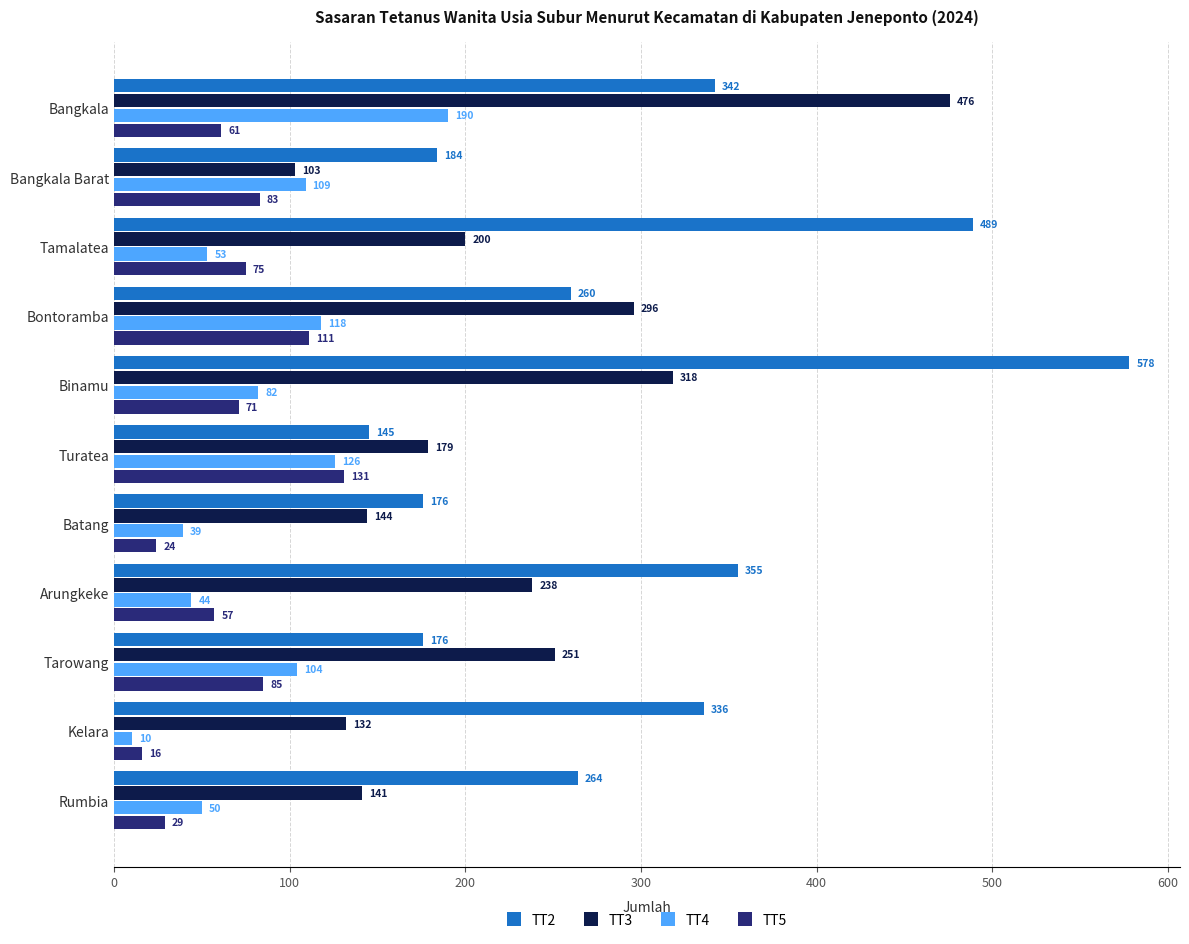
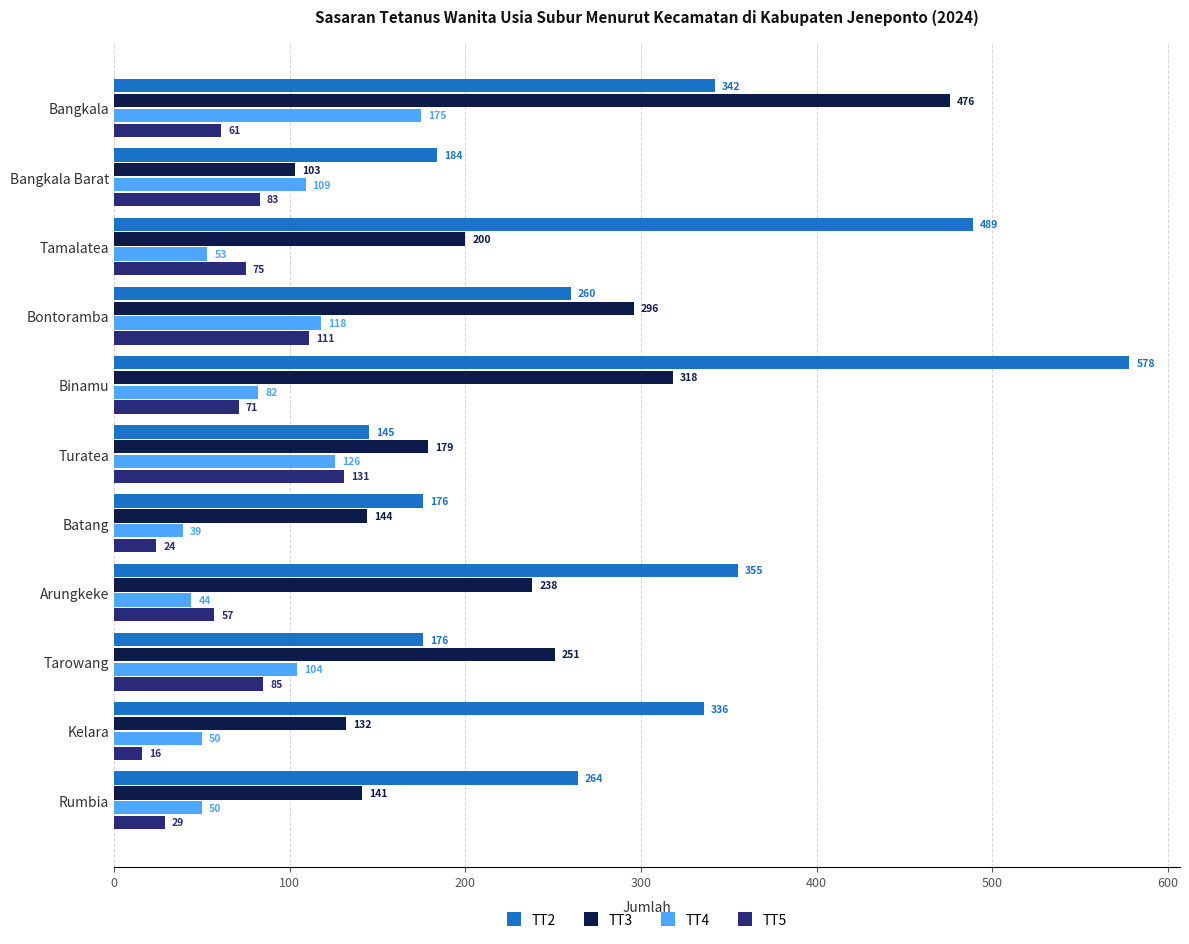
  {
    "TT2": {
      "Bangkala": 342,
      "Bangkala Barat": 184,
      "Tamalatea": 489,
      "Bontoramba": 260,
      "Binamu": 578,
      "Turatea": 145,
      "Batang": 176,
      "Arungkeke": 355,
      "Tarowang": 176,
      "Kelara": 336,
      "Rumbia": 264
    },
    "TT4": {
-     "Bangkala": 190,
+     "Bangkala": 175,
      "Bangkala Barat": 109,
      "Tamalatea": 53,
      "Bontoramba": 118,
      "Binamu": 82,
      "Turatea": 126,
      "Batang": 39,
      "Arungkeke": 44,
      "Tarowang": 104,
-     "Kelara": 10,
+     "Kelara": 50,
      "Rumbia": 50
    }
  }
